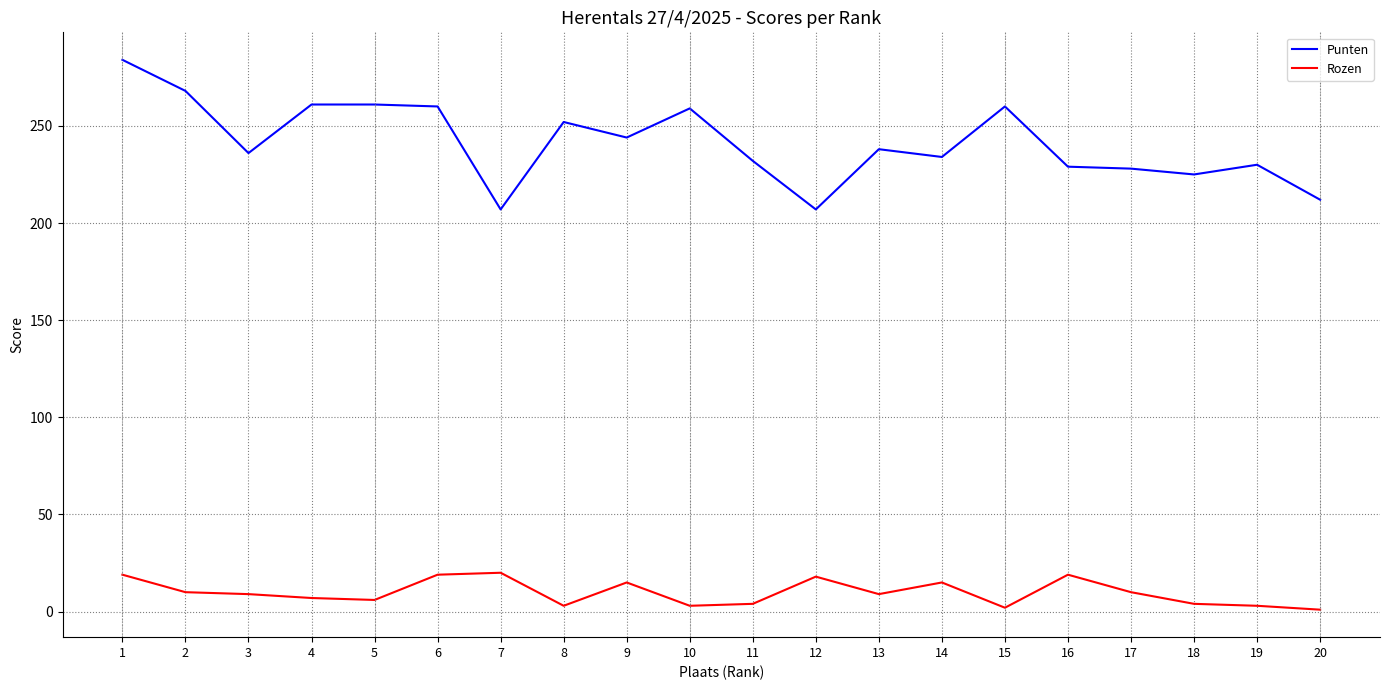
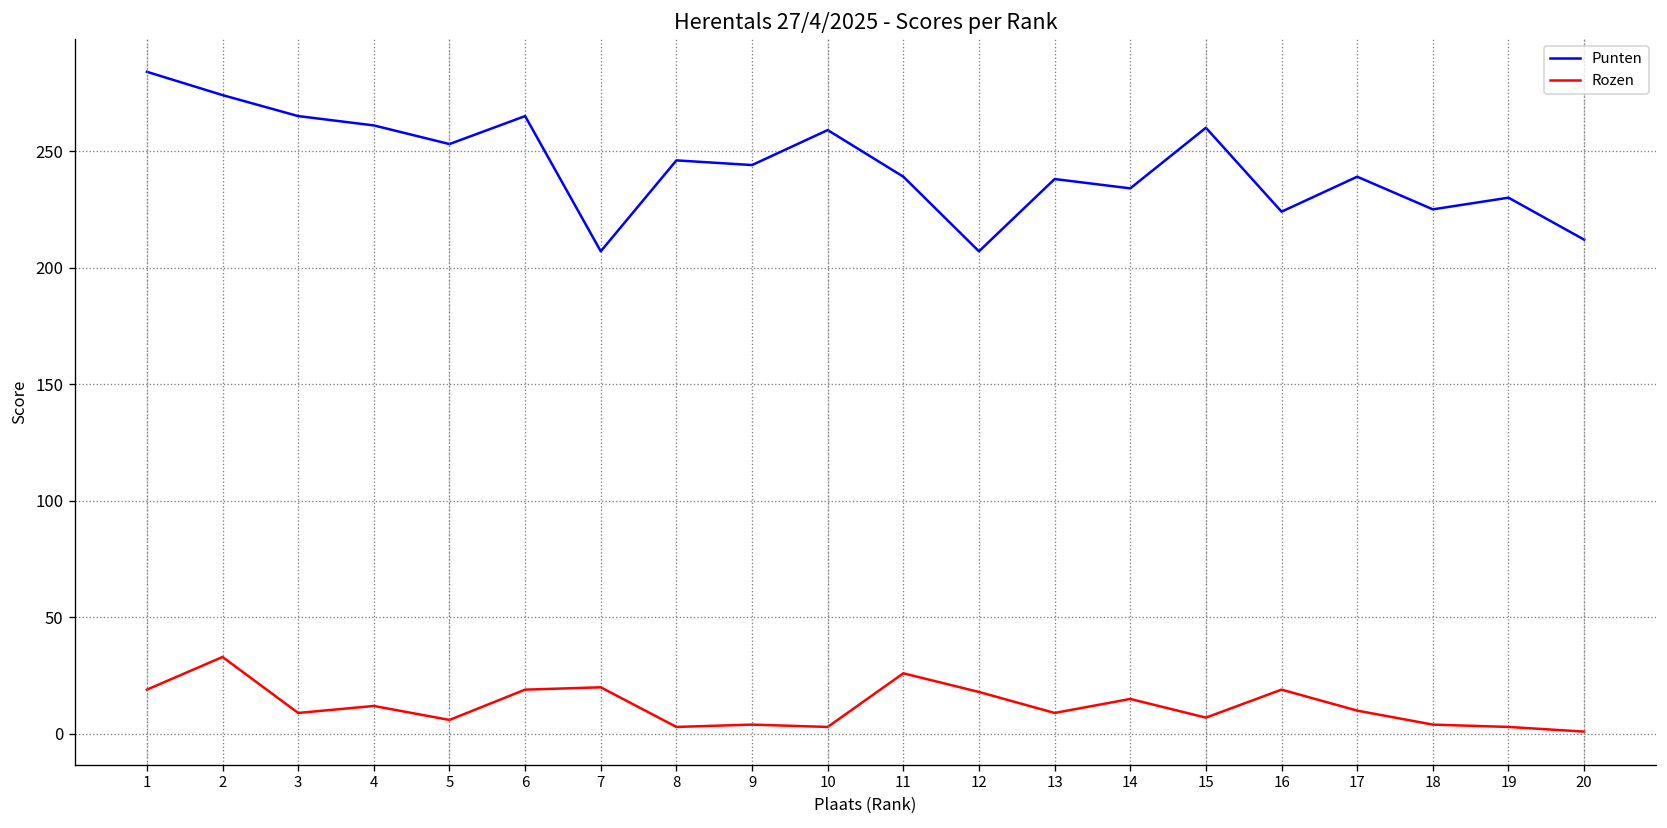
  {
    "Punten": {
      "1": 284,
-     "2": 268,
-     "3": 236,
+     "2": 274,
+     "3": 265,
      "4": 261,
-     "5": 261,
-     "6": 260,
+     "5": 253,
+     "6": 265,
      "7": 207,
-     "8": 252,
+     "8": 246,
      "9": 244,
      "10": 259,
-     "11": 232,
+     "11": 239,
      "12": 207,
      "13": 238,
      "14": 234,
      "15": 260,
-     "16": 229,
-     "17": 228,
+     "16": 224,
+     "17": 239,
      "18": 225,
      "19": 230,
      "20": 212
    },
    "Rozen": {
      "1": 19,
-     "2": 10,
+     "2": 33,
      "3": 9,
-     "4": 7,
+     "4": 12,
      "5": 6,
      "6": 19,
      "7": 20,
      "8": 3,
-     "9": 15,
+     "9": 4,
      "10": 3,
-     "11": 4,
+     "11": 26,
      "12": 18,
      "13": 9,
      "14": 15,
-     "15": 2,
+     "15": 7,
      "16": 19,
      "17": 10,
      "18": 4,
      "19": 3,
      "20": 1
    }
  }
